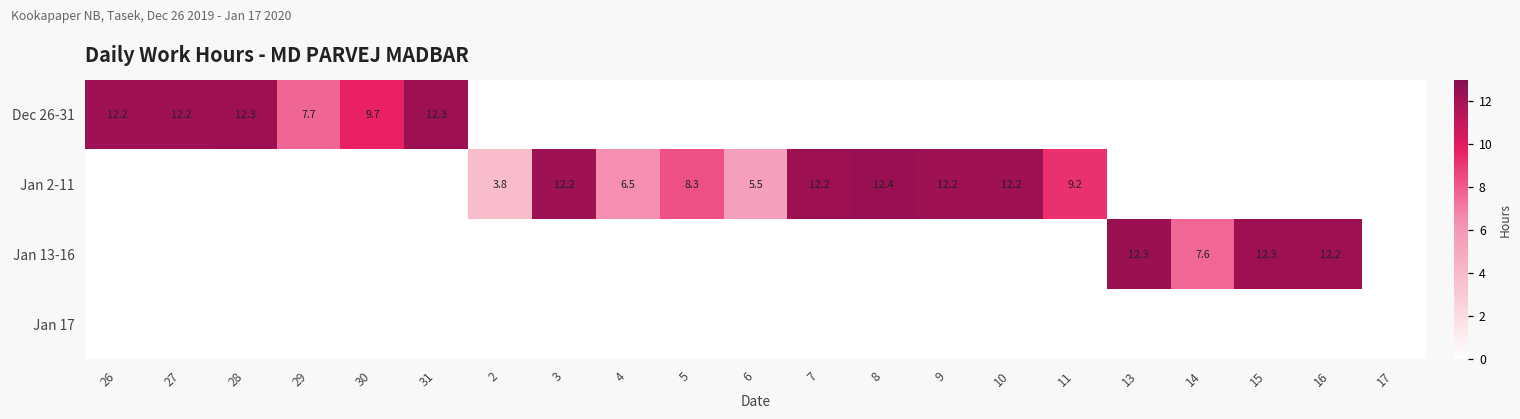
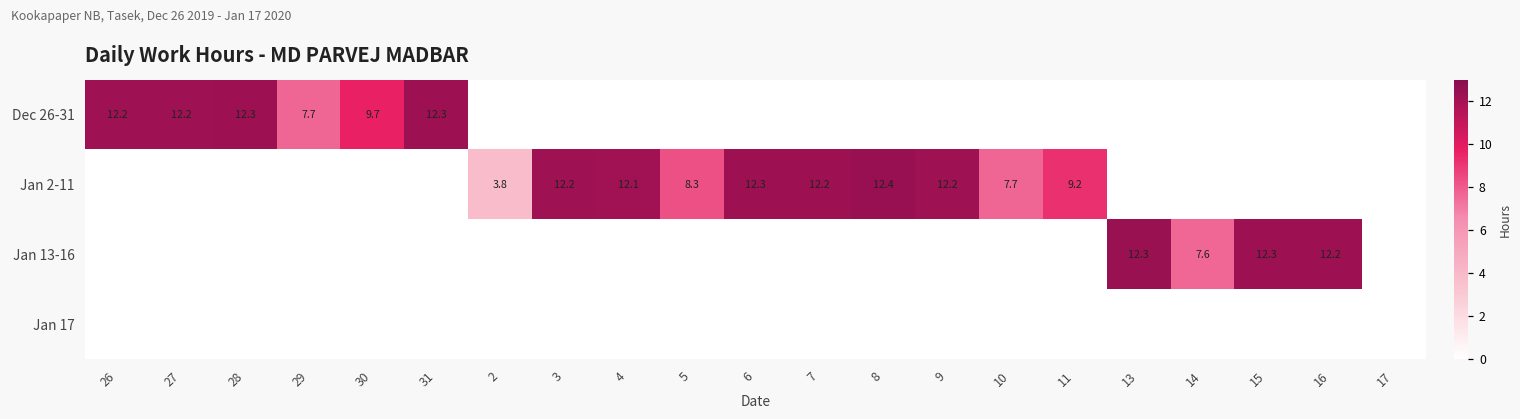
  {
    "Dec 26-31": {
      "26": 12.2,
      "27": 12.2,
      "28": 12.3,
      "29": 7.7,
      "30": 9.7,
      "31": 12.3
    },
    "Jan 2-11": {
      "2": 3.8,
      "3": 12.2,
-     "4": 6.5,
+     "4": 12.1,
      "5": 8.3,
-     "6": 5.5,
+     "6": 12.3,
      "7": 12.2,
      "8": 12.4,
      "9": 12.2,
-     "10": 12.2,
+     "10": 7.7,
      "11": 9.2
    },
    "Jan 13-16": {
      "13": 12.3,
      "14": 7.6,
      "15": 12.3,
      "16": 12.2
    }
  }
